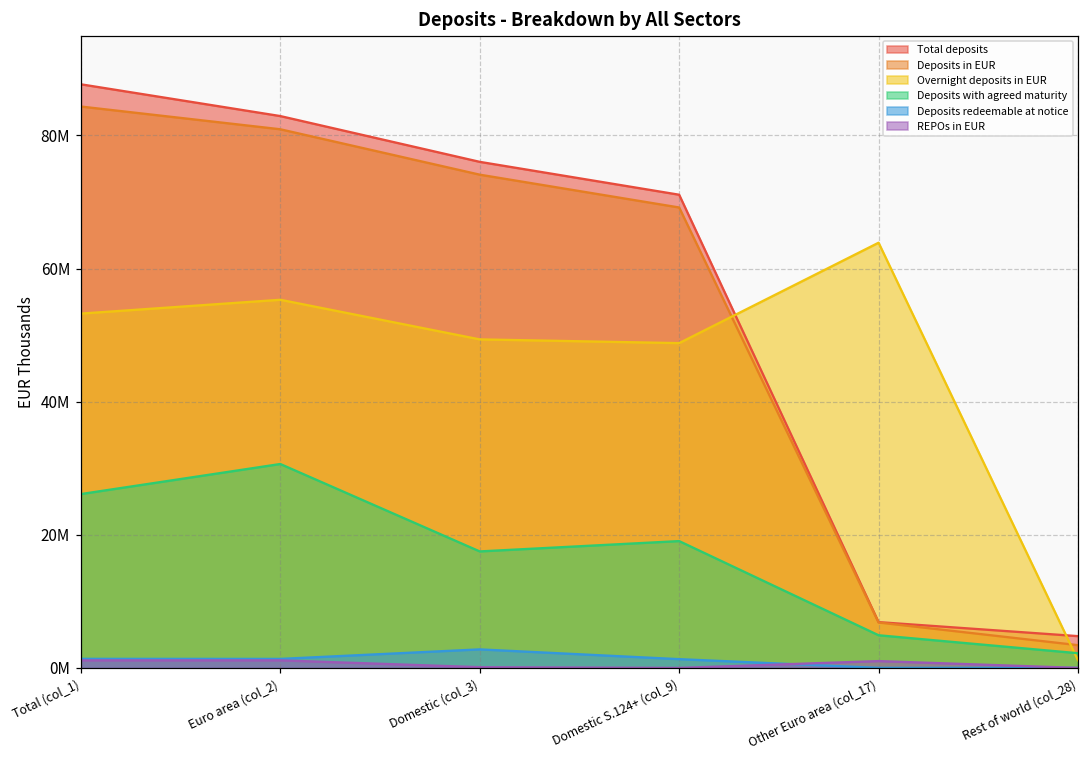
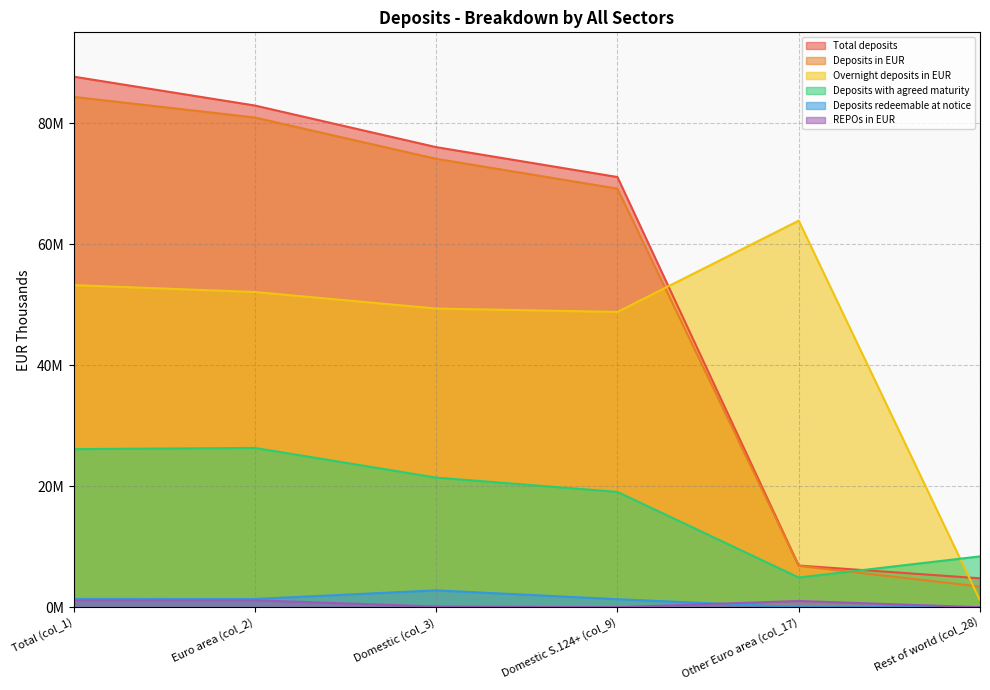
  {
    "Overnight deposits in EUR": {
      "Total (col_1)": 53000000,
-     "Euro area (col_2)": 55000000,
+     "Euro area (col_2)": 52000000,
      "Domestic (col_3)": 49000000,
      "Domestic S.124+ (col_9)": 49000000,
      "Other Euro area (col_17)": 64000000,
      "Rest of world (col_28)": 1000000
    },
    "Deposits with agreed maturity": {
      "Total (col_1)": 26000000,
-     "Euro area (col_2)": 31000000,
-     "Domestic (col_3)": 18000000,
+     "Euro area (col_2)": 26000000,
+     "Domestic (col_3)": 21000000,
      "Domestic S.124+ (col_9)": 19000000,
      "Other Euro area (col_17)": 5000000,
-     "Rest of world (col_28)": 2000000
+     "Rest of world (col_28)": 8000000
    },
    "Deposits redeemable at notice": {
      "Domestic (col_3)": 3000000,
      "Domestic S.124+ (col_9)": 1000000,
      "Other Euro area (col_17)": 0
    },
    "REPOs in EUR": {
      "Domestic (col_3)": 0,
      "Domestic S.124+ (col_9)": 0,
      "Other Euro area (col_17)": 1000000
    }
  }
